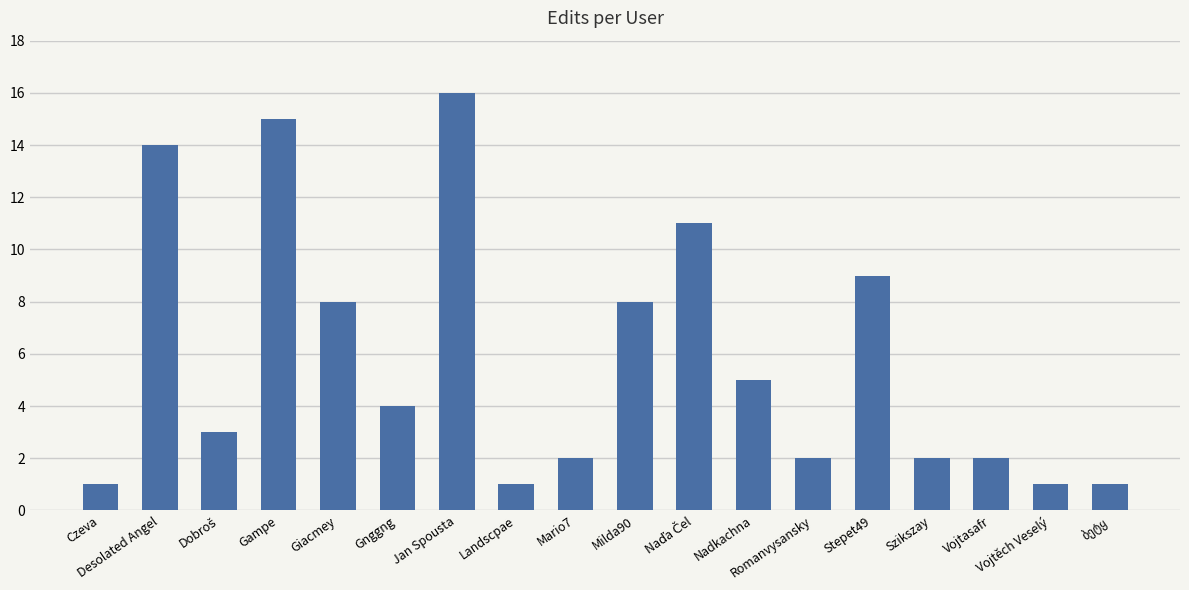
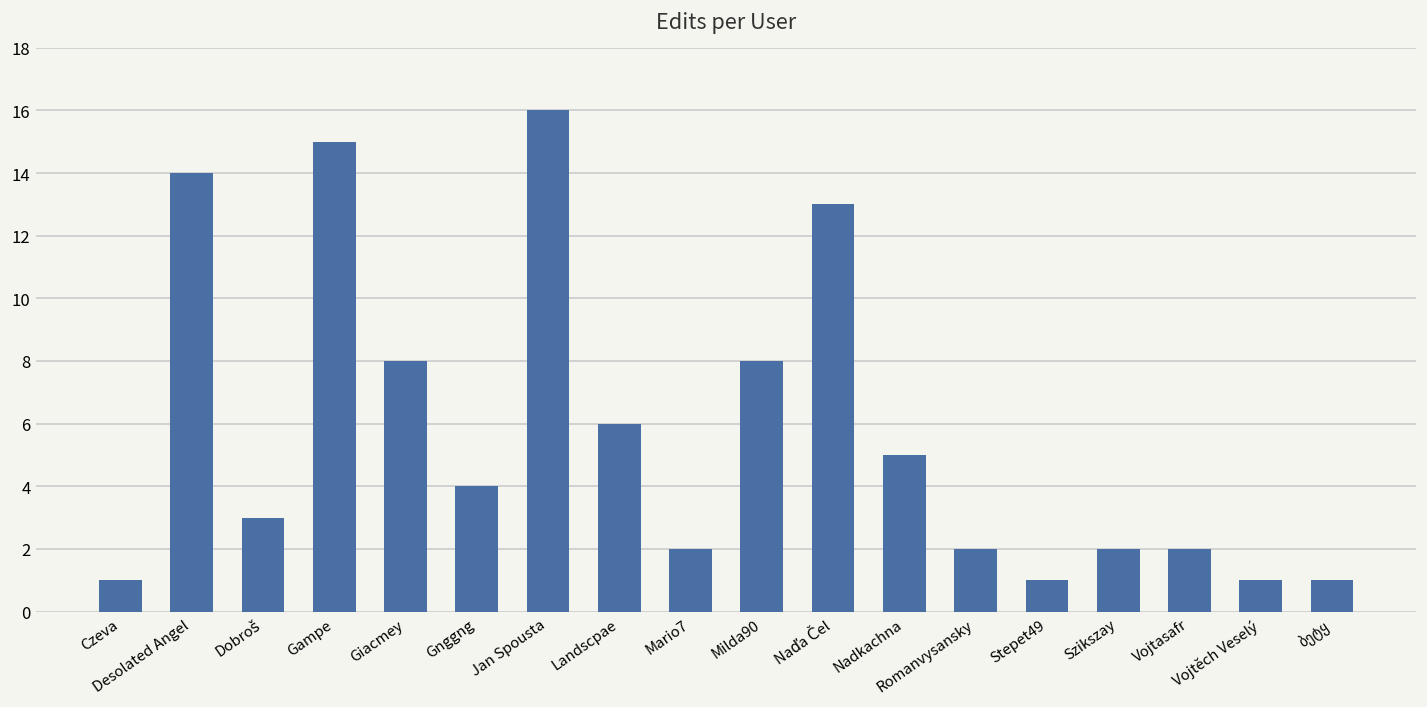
  {
    "Czeva": 1,
    "Desolated Angel": 14,
    "Dobroš": 3,
    "Gampe": 15,
    "Giacmey": 8,
    "Gnggng": 4,
    "Jan Spousta": 16,
-   "Landscpae": 1,
+   "Landscpae": 6,
    "Mario7": 2,
    "Milda90": 8,
-   "Naďa Čel": 11,
+   "Naďa Čel": 13,
    "Nadkachna": 5,
    "Romanvysansky": 2,
-   "Stepet49": 9,
+   "Stepet49": 1,
    "Szikszay": 2,
    "Vojtasafr": 2,
    "Vojtěch Veselý": 1,
    "ბეტყ": 1
  }
